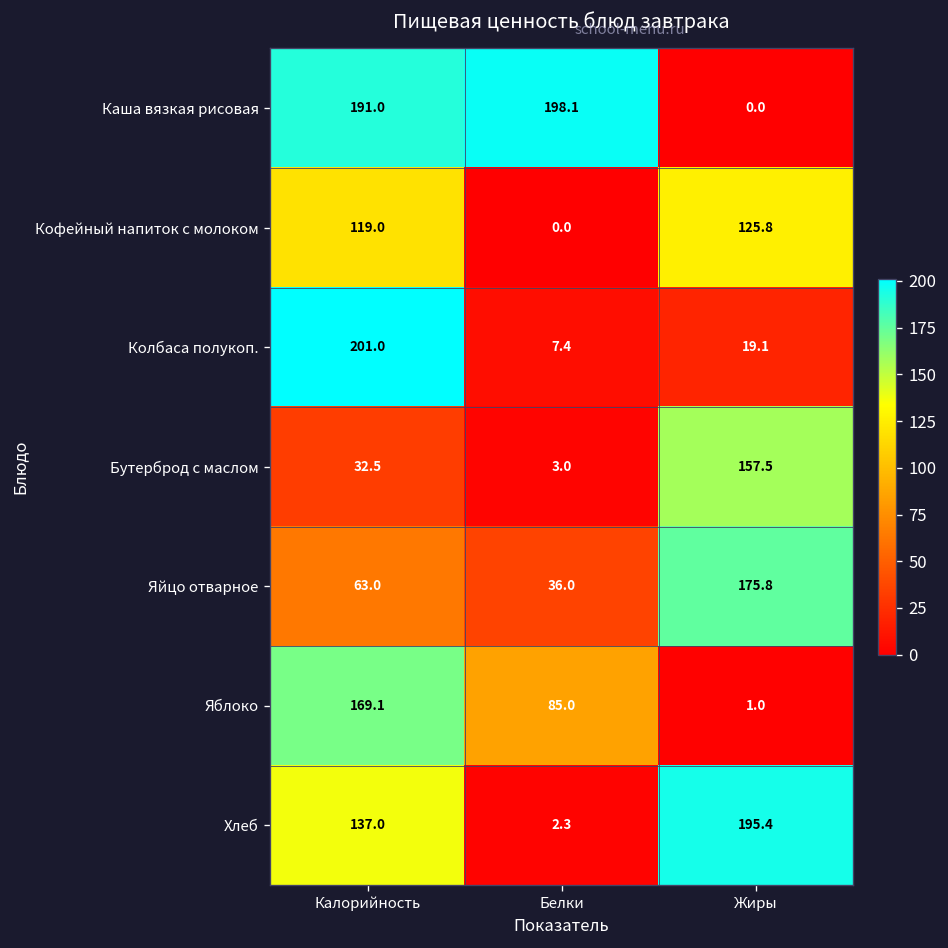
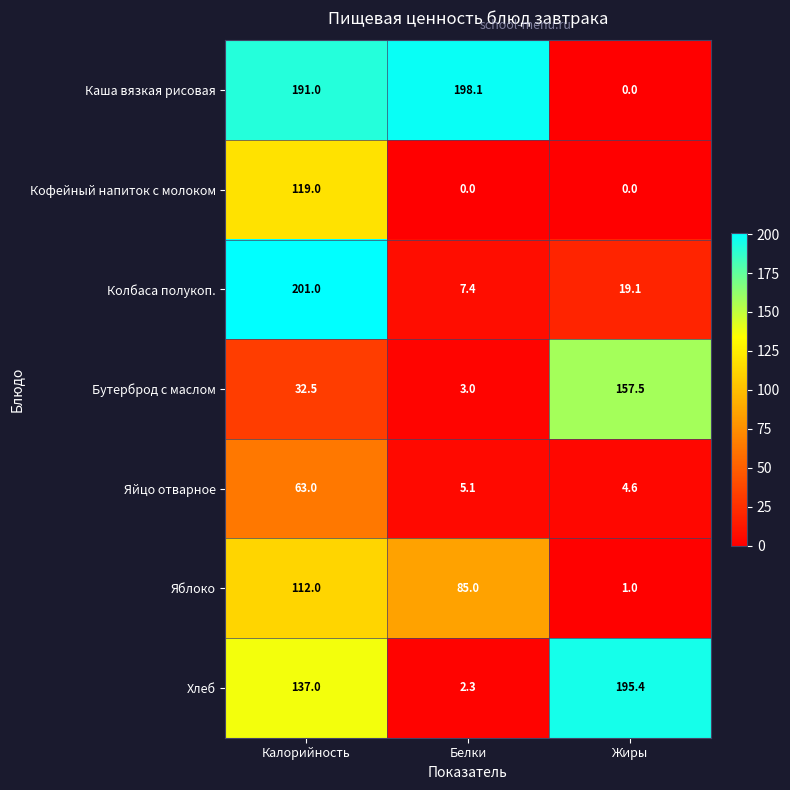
  {
    "Каша вязкая рисовая": {
      "Калорийность": 191.0,
      "Белки": 198.1,
      "Жиры": 0.0
    },
    "Кофейный напиток с молоком": {
      "Калорийность": 119.0,
      "Белки": 0.0,
-     "Жиры": 125.8
+     "Жиры": 0.0
    },
    "Колбаса полукоп.": {
      "Калорийность": 201.0,
      "Белки": 7.4,
      "Жиры": 19.1
    },
    "Бутерброд с маслом": {
      "Калорийность": 32.5,
      "Белки": 3.0,
      "Жиры": 157.5
    },
    "Яйцо отварное": {
      "Калорийность": 63.0,
-     "Белки": 36.0,
-     "Жиры": 175.8
+     "Белки": 5.1,
+     "Жиры": 4.6
    },
    "Яблоко": {
-     "Калорийность": 169.1,
+     "Калорийность": 112.0,
      "Белки": 85.0,
      "Жиры": 1.0
    },
    "Хлеб": {
      "Калорийность": 137.0,
      "Белки": 2.3,
      "Жиры": 195.4
    }
  }
